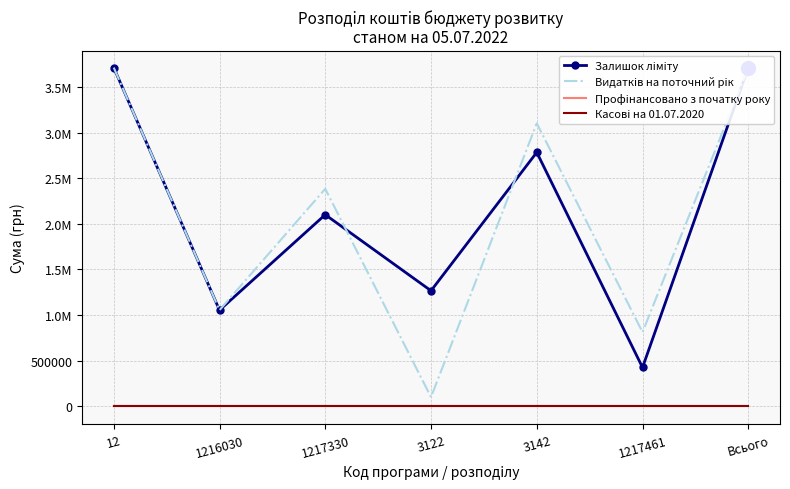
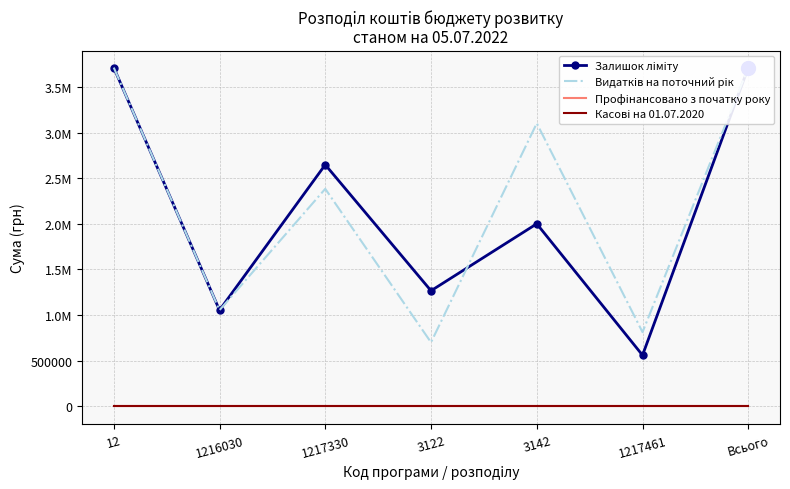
  {
    "Залишок лiмiту": {
-     "1217330": 2100000,
+     "1217330": 2600000,
      "3122": 1300000,
-     "3142": 2800000,
-     "1217461": 400000
+     "3142": 2000000,
+     "1217461": 600000
    },
    "Видатків на поточний рік": {
      "1217330": 2400000,
-     "3122": 100000,
+     "3122": 700000,
      "3142": 3100000,
      "1217461": 800000
    },
    "Касові на 01.07.2020": {
      "12": 0,
      "1216030": 0,
      "1217330": 0,
      "3122": 0,
      "3142": 0,
      "1217461": 0,
      "Всього": 0
    }
  }
